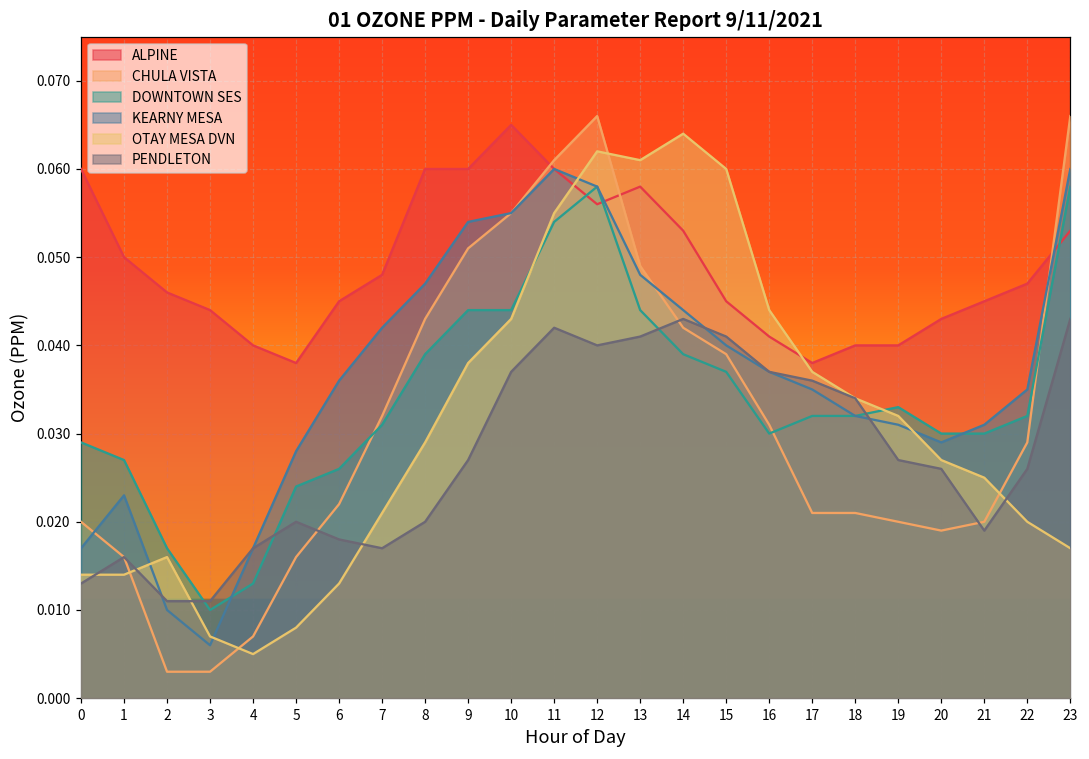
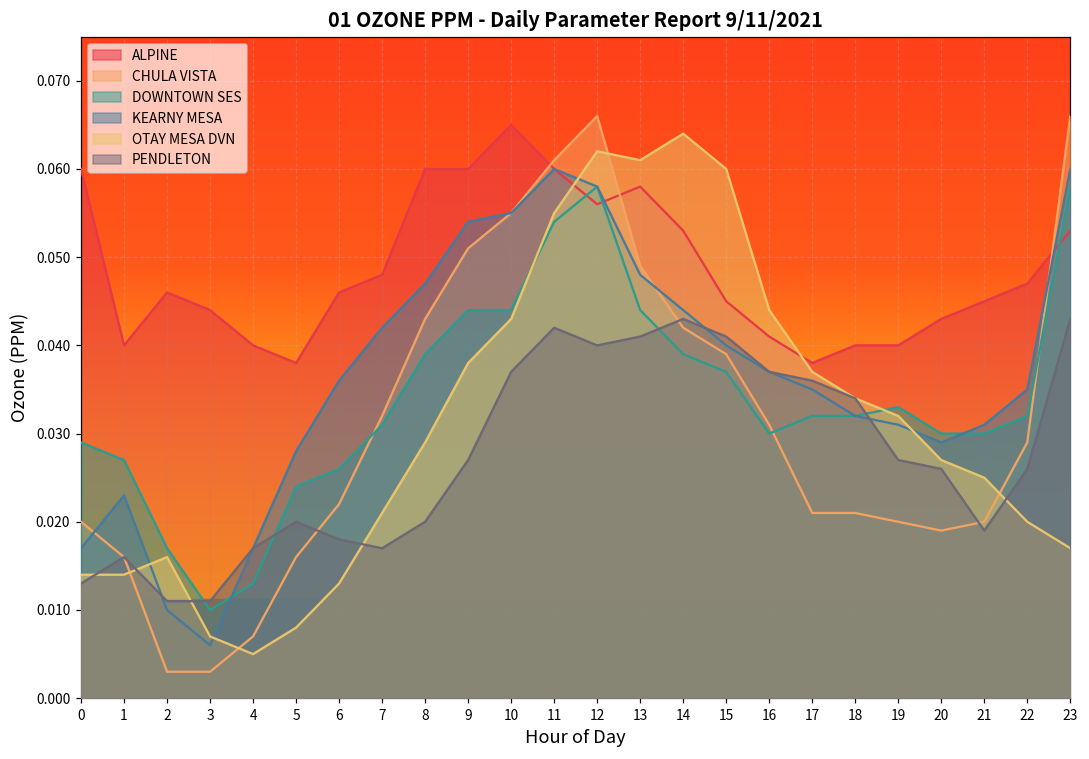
  {
    "ALPINE": {
      "0": 0.060,
-     "1": 0.05,
+     "1": 0.04,
      "2": 0.046,
      "3": 0.044,
      "4": 0.040,
      "5": 0.038,
-     "6": 0.045,
+     "6": 0.046,
      "7": 0.048,
      "8": 0.060,
      "9": 0.060,
      "10": 0.065,
      "12": 0.056,
      "13": 0.058,
      "14": 0.053,
      "15": 0.045,
      "16": 0.041,
      "17": 0.038,
      "18": 0.040,
      "19": 0.040,
      "20": 0.043,
      "21": 0.045,
      "22": 0.047,
      "23": 0.053
    }
  }
